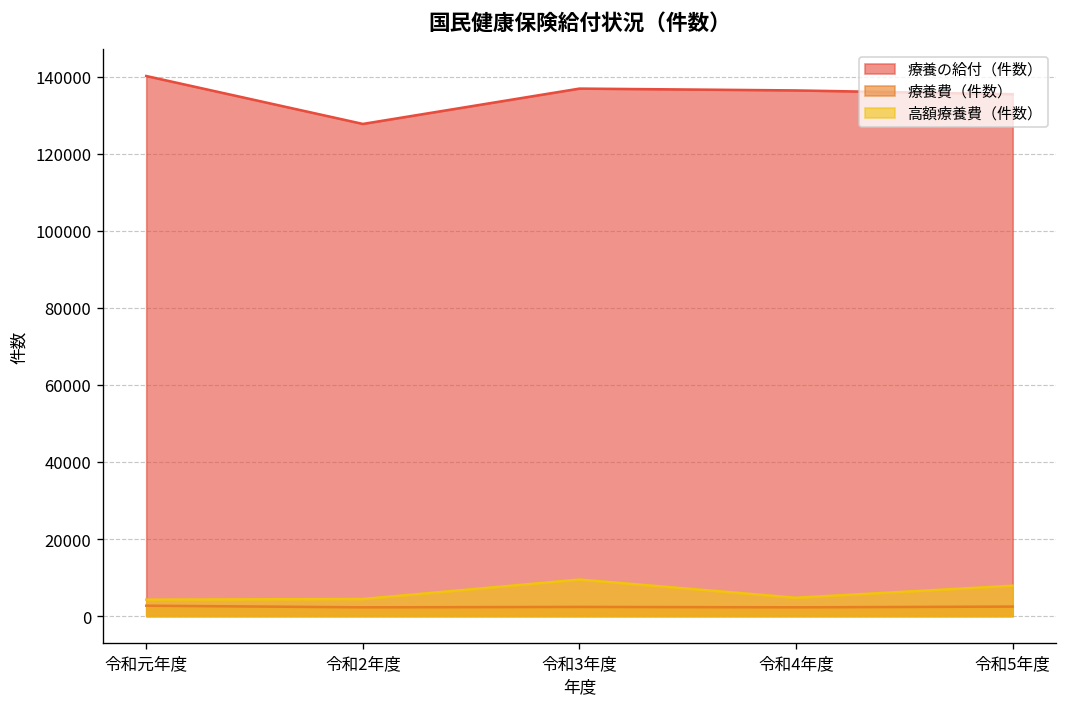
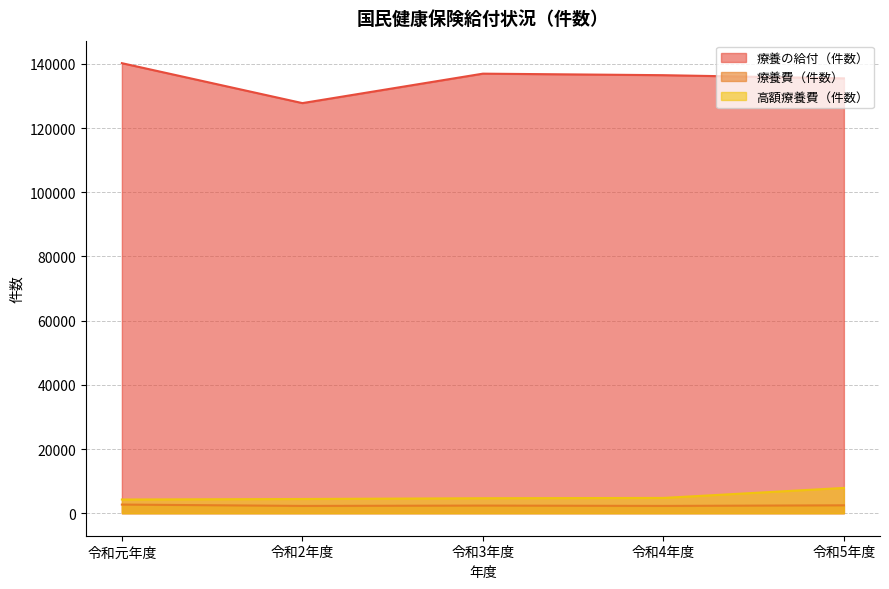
  {
    "高額療養費（件数）": {
      "令和元年度": 4000,
      "令和2年度": 4000,
-     "令和3年度": 9000,
+     "令和3年度": 5000,
      "令和4年度": 5000,
      "令和5年度": 8000
    }
  }
